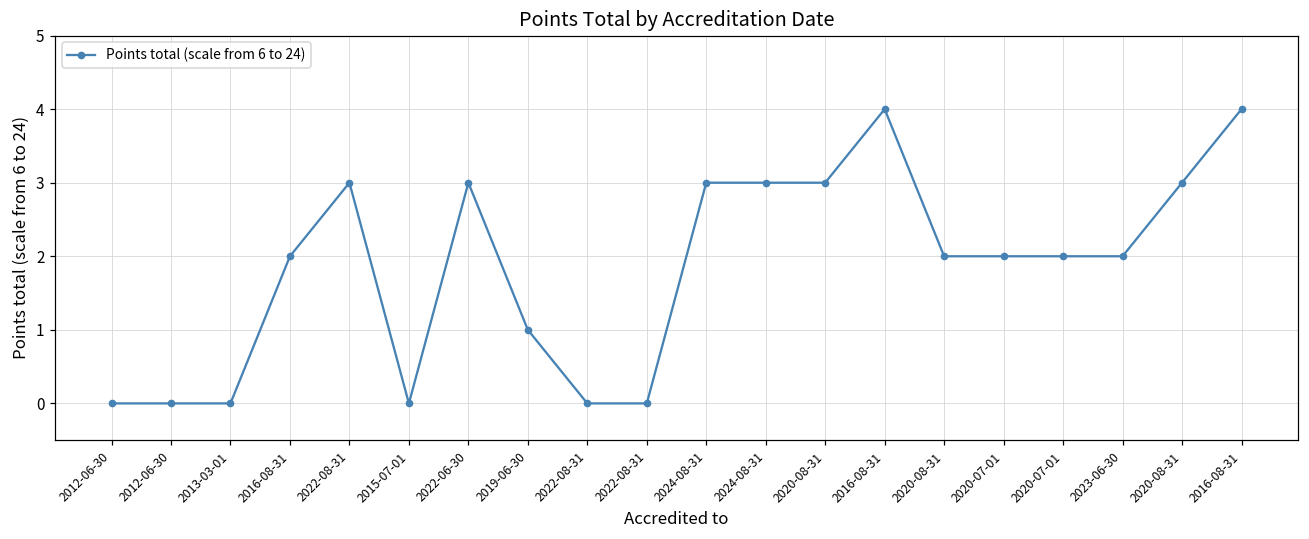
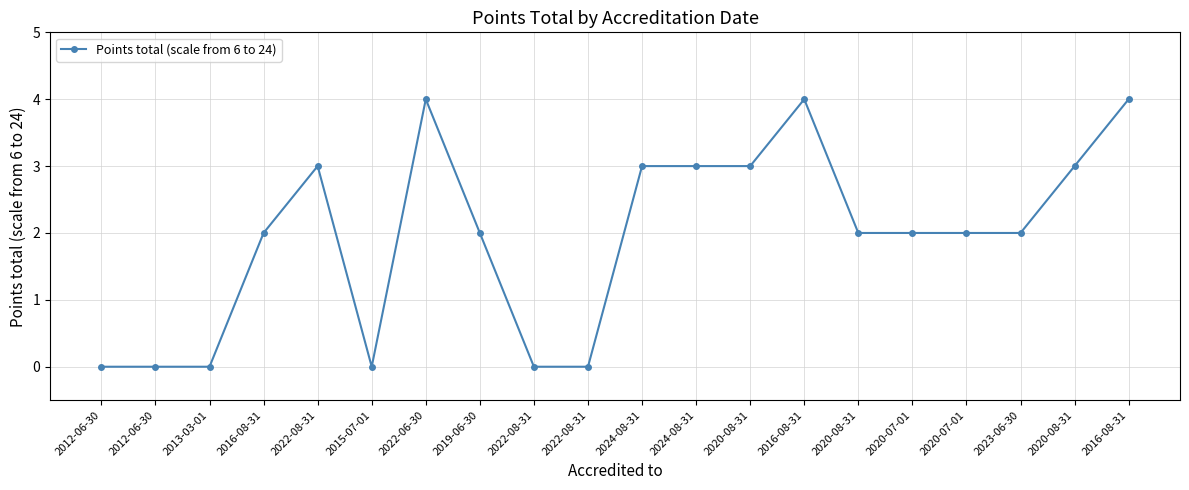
  {
    "2013-03-01": 0,
    "2015-07-01": 0,
-   "2022-06-30": 3,
-   "2019-06-30": 1,
+   "2022-06-30": 4,
+   "2019-06-30": 2,
    "2023-06-30": 2
  }
